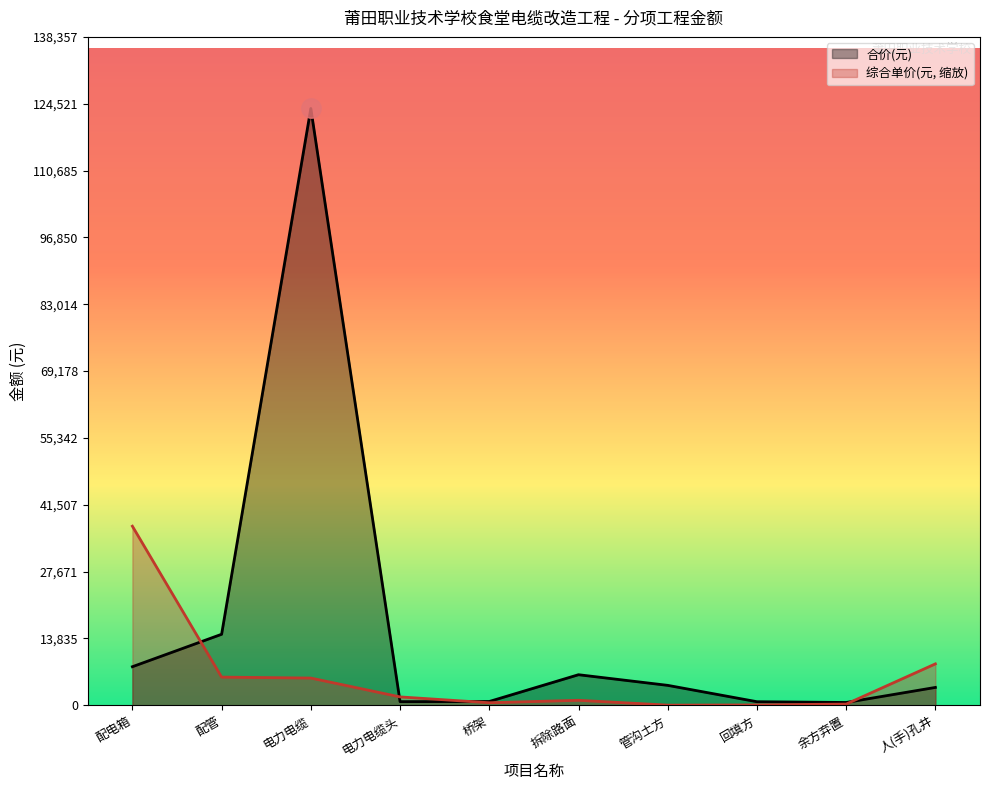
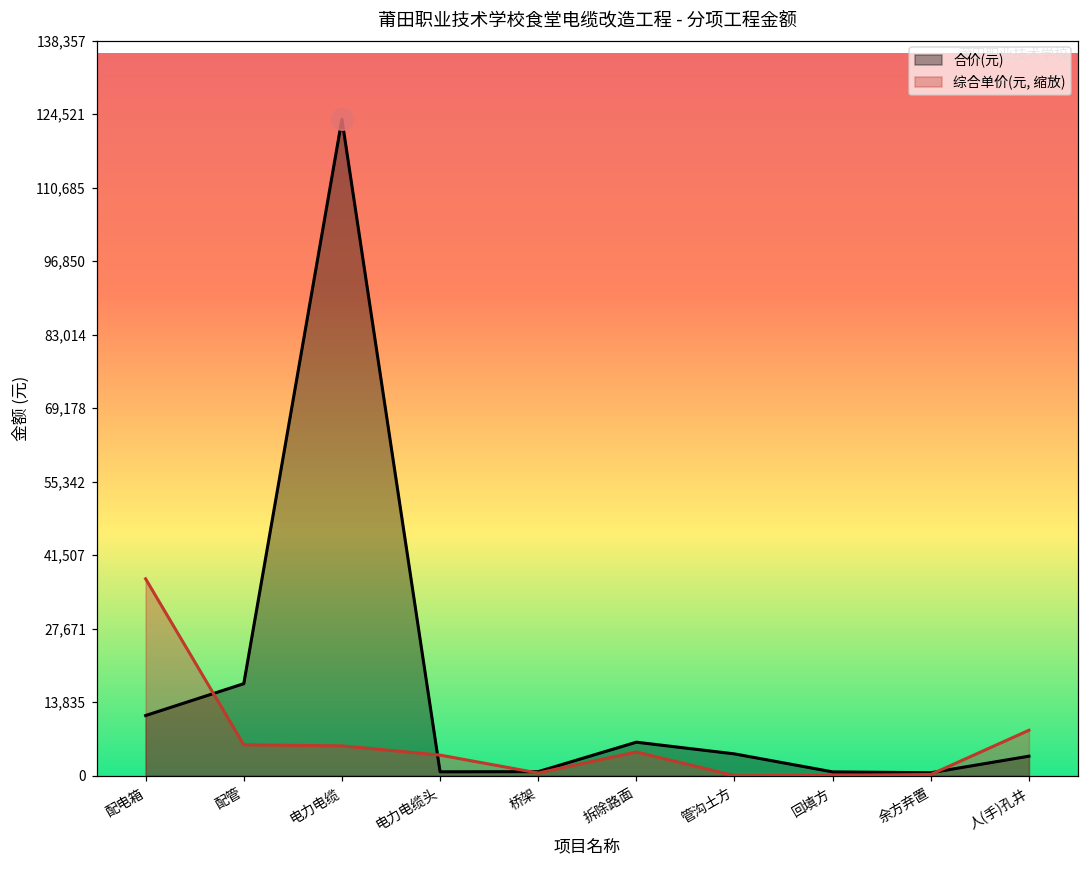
  {
    "合价(元)": {
-     "配电箱": "8,000",
-     "配管": "15,000",
+     "配电箱": "11,000",
+     "配管": "17,000",
      "电力电缆头": "1,000",
      "拆除路面": "6,000",
      "管沟土方": "4,000",
      "回填方": "1,000",
      "人(手)孔井": "4,000"
    },
    "综合单价(元, 缩放)": {
      "配电箱": "37,000",
      "配管": "6,000",
      "电力电缆": "6,000",
-     "电力电缆头": "2,000",
-     "拆除路面": "1,000",
+     "电力电缆头": "4,000",
+     "拆除路面": "4,000",
      "管沟土方": "0",
      "回填方": "0",
      "人(手)孔井": "9,000"
    }
  }
